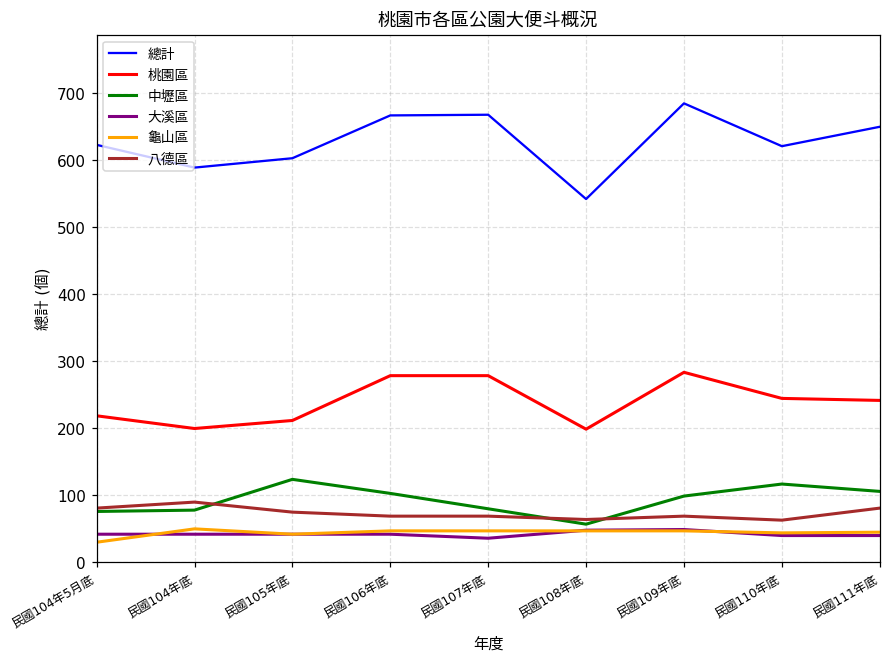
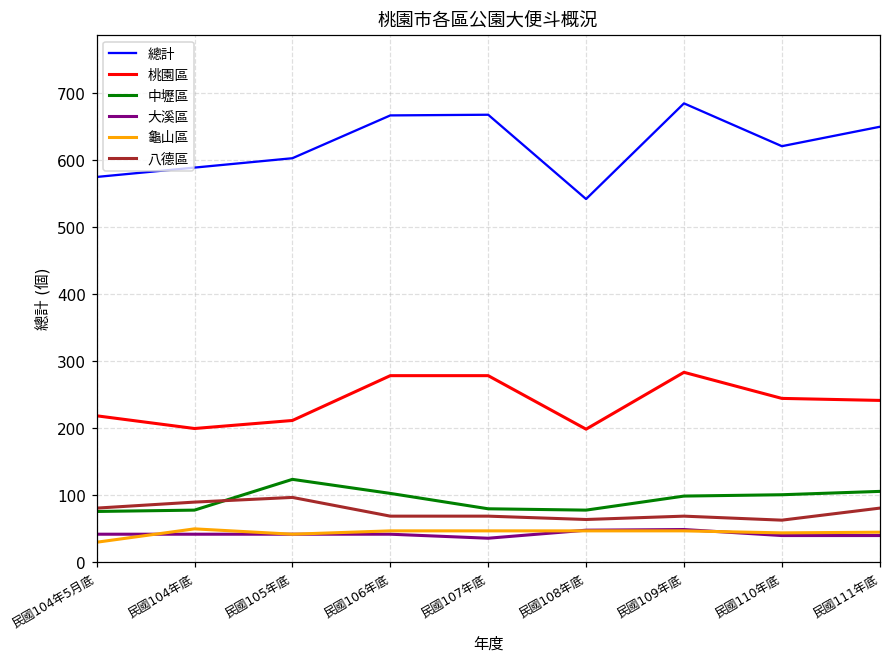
  {
    "總計": {
-     "民國104年5月底": 620,
+     "民國104年5月底": 580,
      "民國104年底": 590,
      "民國105年底": 600,
      "民國106年底": 670,
      "民國107年底": 670,
      "民國108年底": 540,
      "民國109年底": 690,
      "民國110年底": 620,
      "民國111年底": 650
    },
    "桃園區": {
      "民國104年5月底": 220,
      "民國104年底": 200,
      "民國105年底": 210,
      "民國106年底": 280,
      "民國107年底": 280,
      "民國108年底": 200,
      "民國109年底": 280,
      "民國110年底": 240,
      "民國111年底": 240
    },
    "中壢區": {
      "民國104年5月底": 80,
      "民國104年底": 80,
      "民國105年底": 120,
      "民國106年底": 100,
      "民國107年底": 80,
-     "民國108年底": 60,
+     "民國108年底": 80,
      "民國109年底": 100,
-     "民國110年底": 120,
+     "民國110年底": 100,
      "民國111年底": 110
    },
    "大溪區": {
      "民國104年5月底": 40,
      "民國104年底": 40,
      "民國106年底": 40,
      "民國107年底": 40,
      "民國111年底": 40
    },
    "龜山區": {
      "民國104年5月底": 30,
      "民國104年底": 50,
      "民國106年底": 50,
      "民國107年底": 50,
      "民國111年底": 40
    },
    "八德區": {
      "民國104年5月底": 80,
      "民國104年底": 90,
-     "民國105年底": 70,
+     "民國105年底": 100,
      "民國106年底": 70,
      "民國107年底": 70,
      "民國108年底": 60,
      "民國109年底": 70,
      "民國110年底": 60,
      "民國111年底": 80
    }
  }
